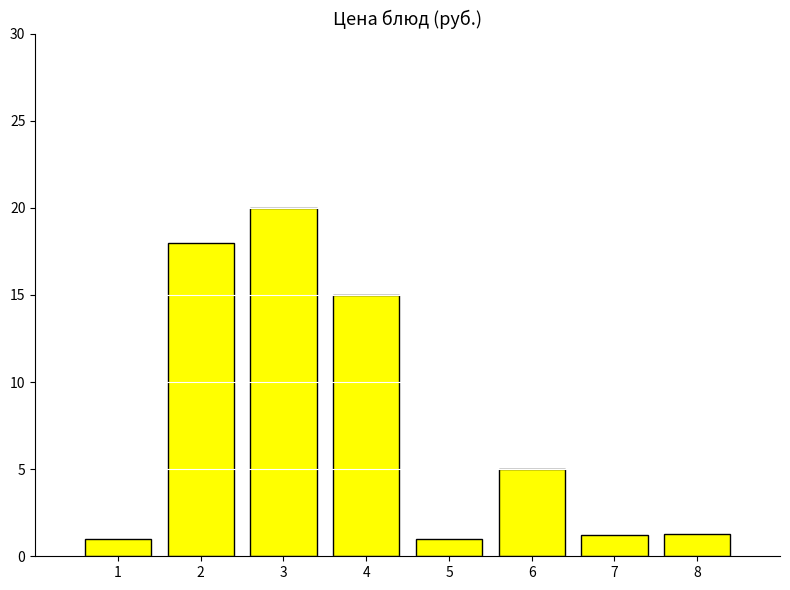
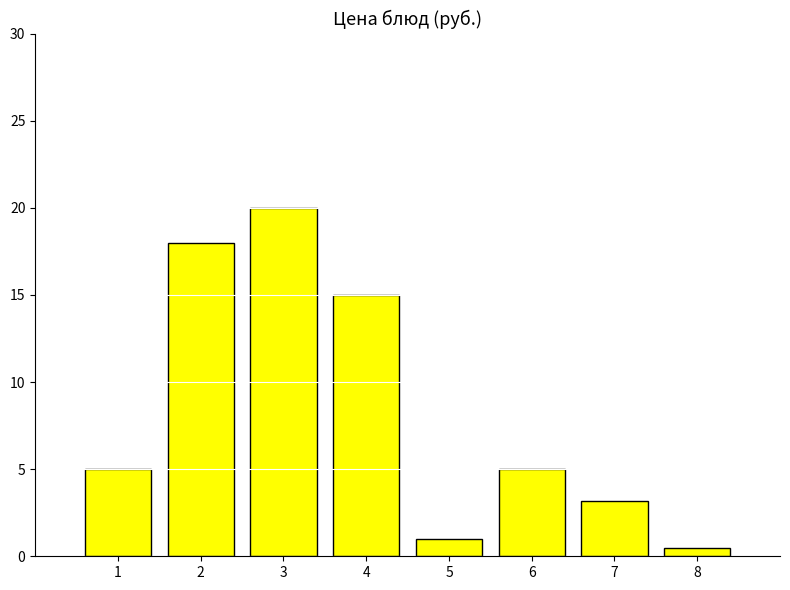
  {
-   "1": 1,
+   "1": 5,
    "2": 18.0,
    "3": 20.0,
    "4": 15.0,
    "5": 1.0,
    "6": 5.0,
-   "7": 1.2,
-   "8": 1.3
+   "7": 3.2,
+   "8": 0.5
  }
